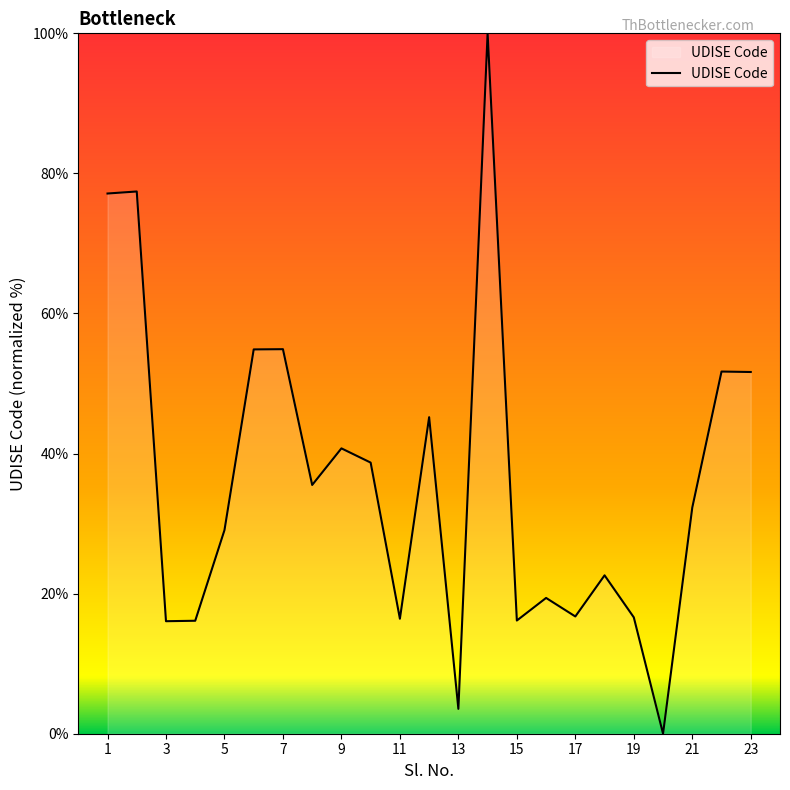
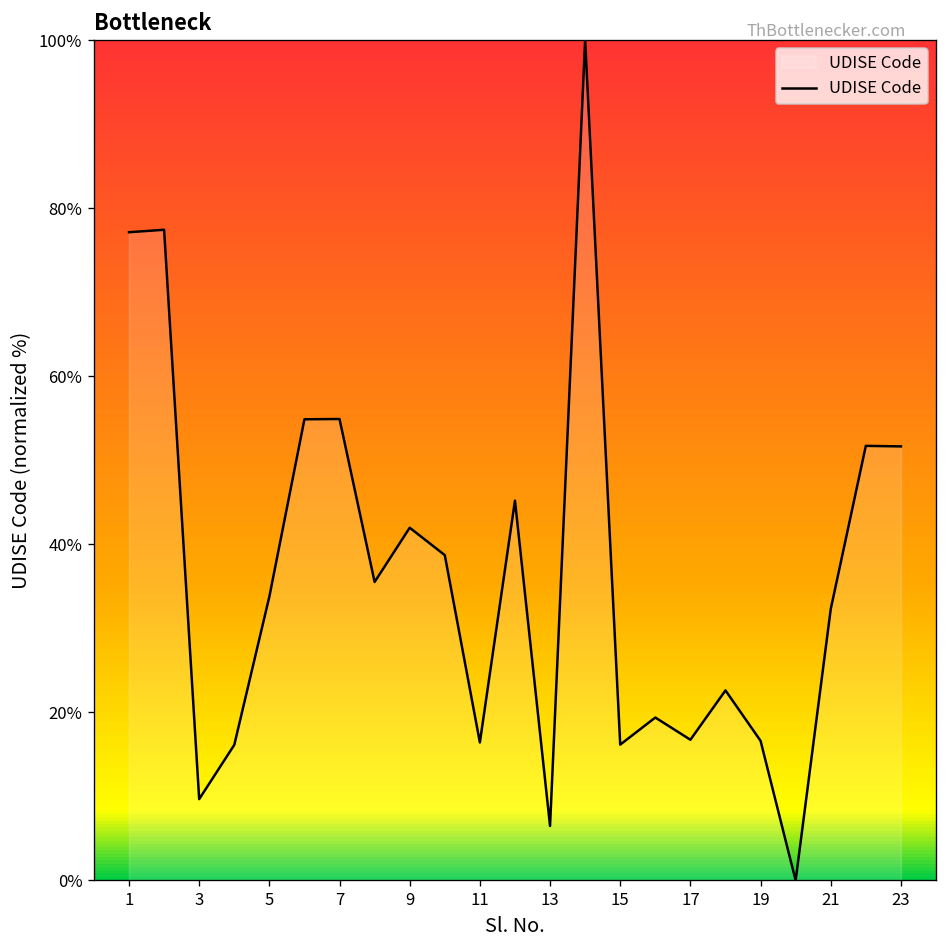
  {
    "1": "77%",
-   "3": "16%",
-   "5": "29%",
+   "3": "10%",
+   "5": "34%",
    "7": "55%",
-   "9": "41%",
+   "9": "42%",
    "11": "16%",
-   "13": "4%",
+   "13": "6%",
    "15": "16%",
    "17": "17%",
    "19": "17%",
    "21": "32%",
    "23": "52%"
  }
